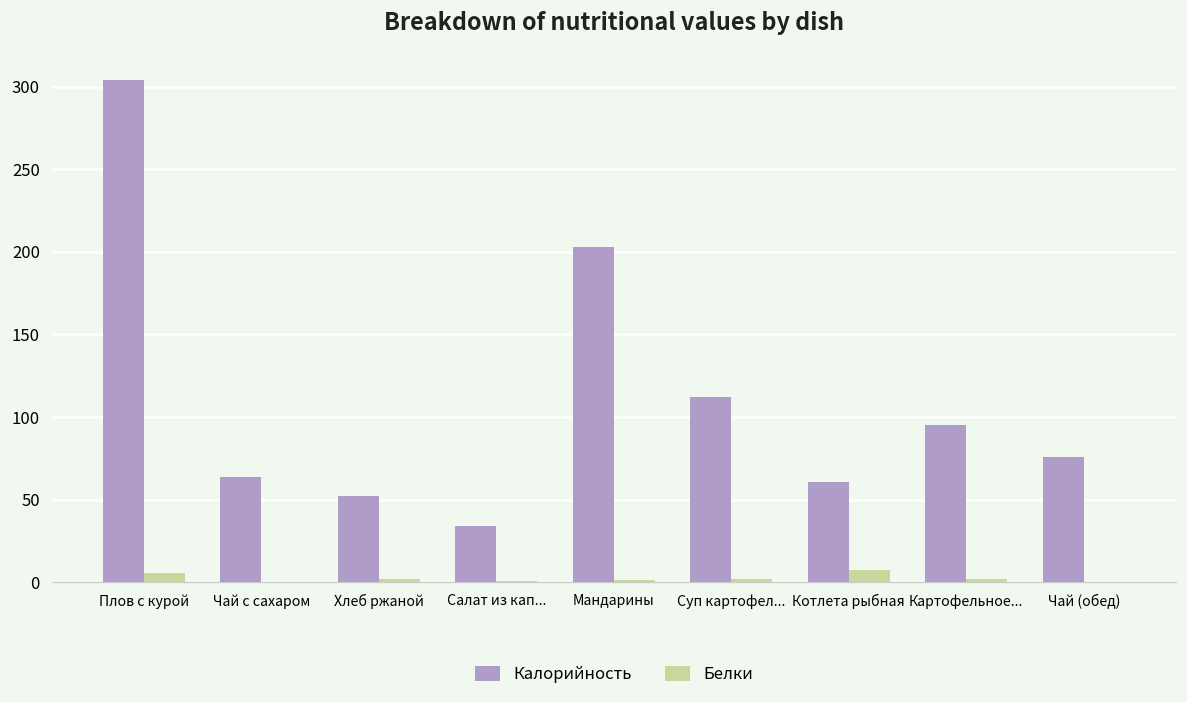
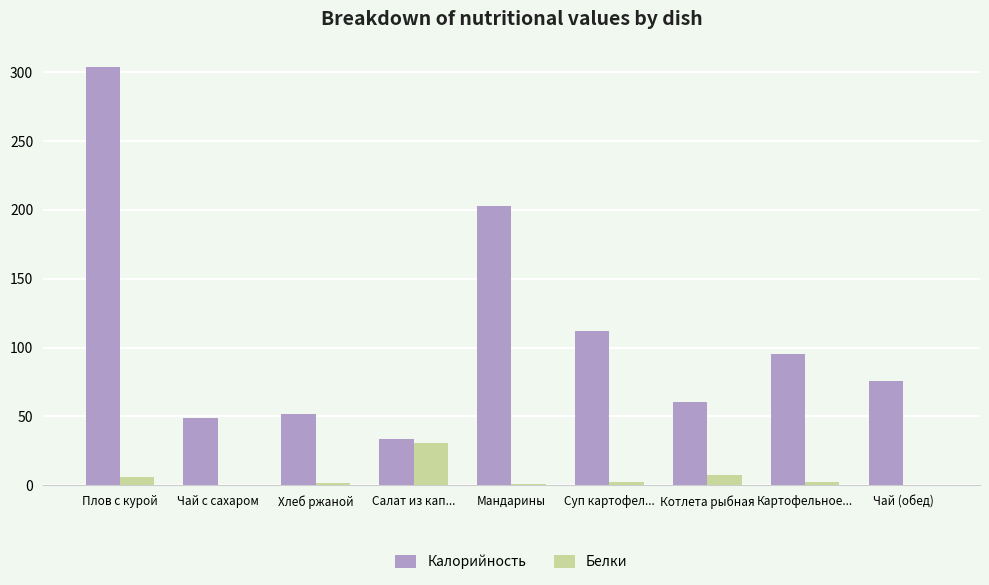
  {
    "Калорийность": {
      "Плов с курой": 304,
-     "Чай с сахаром": 64,
+     "Чай с сахаром": 49,
      "Хлеб ржаной": 52,
      "Салат из кап...": 34,
      "Мандарины": 203,
      "Суп картофел...": 112,
      "Котлета рыбная": 61,
      "Картофельное...": 96,
      "Чай (обед)": 76
    },
    "Белки": {
      "Плов с курой": 6,
      "Хлеб ржаной": 2,
-     "Салат из кап...": 1,
+     "Салат из кап...": 31,
      "Суп картофел...": 2,
      "Котлета рыбная": 7,
      "Картофельное...": 2
    }
  }
